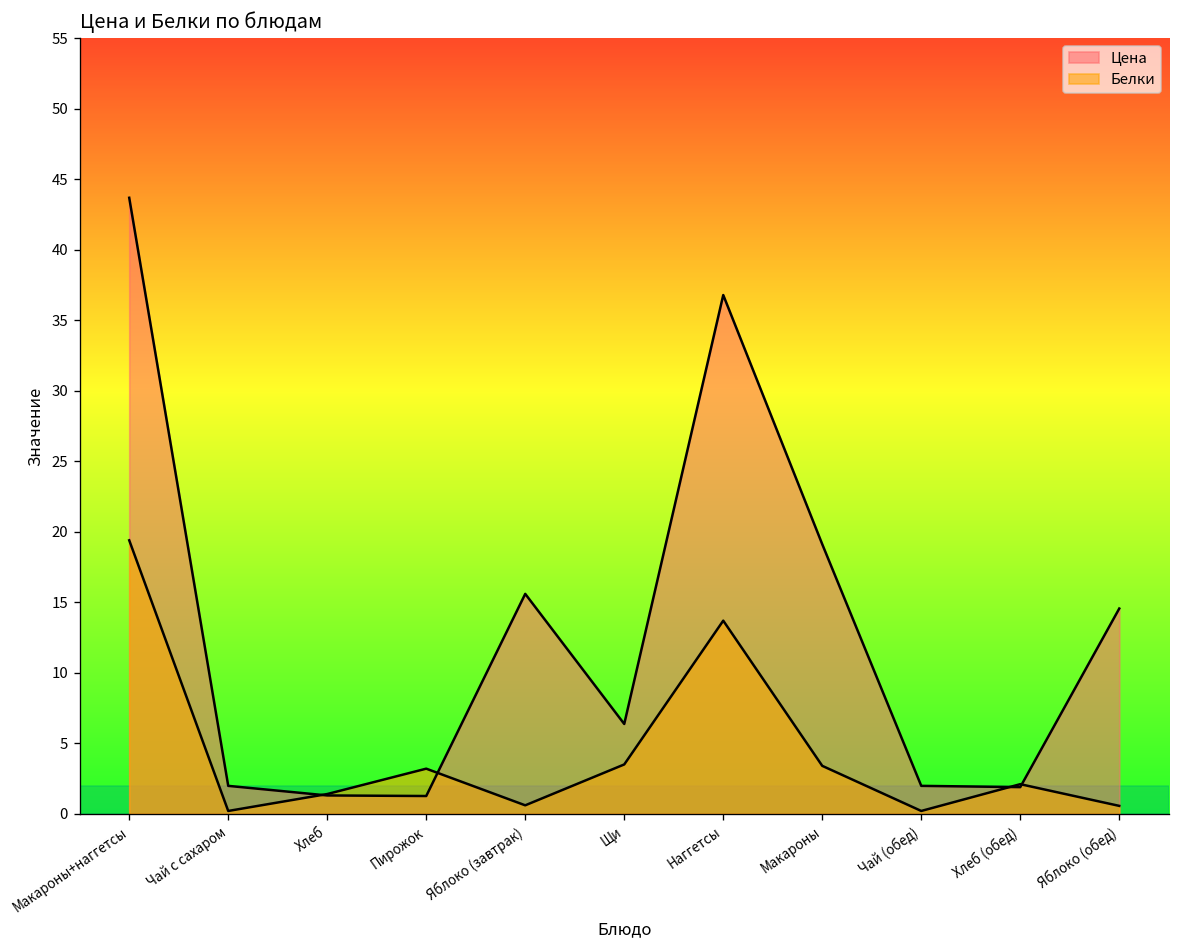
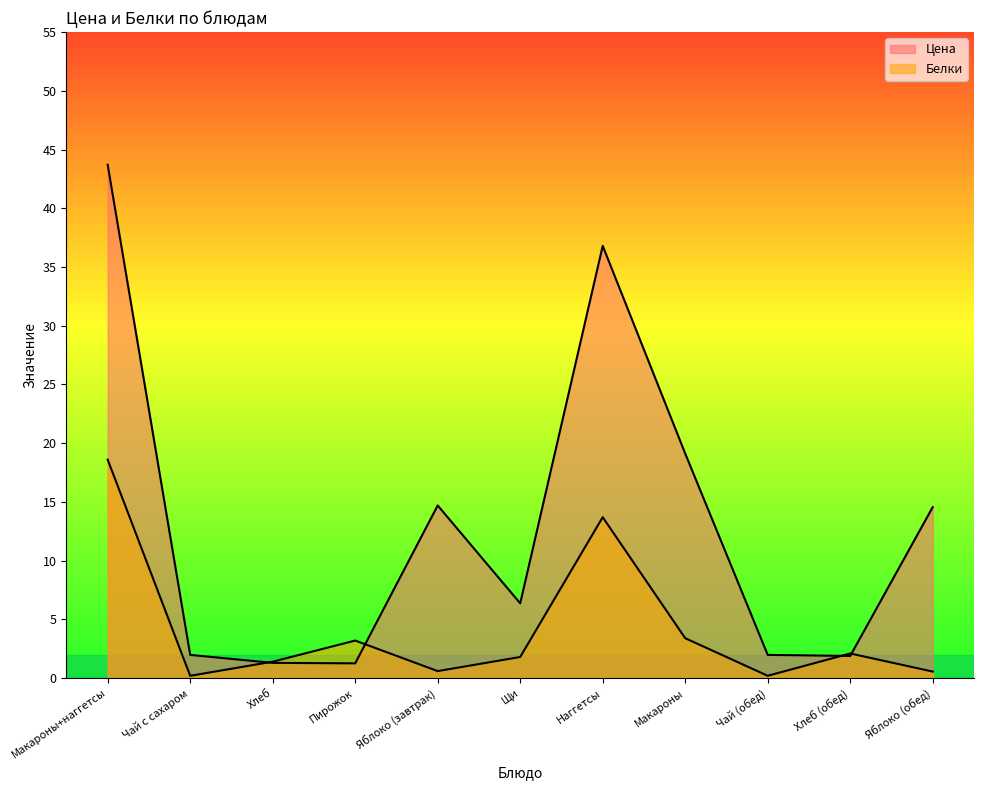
  {
    "Цена": {
      "Макароны+наггетсы": 43.7,
      "Чай с сахаром": 2.0,
      "Пирожок": 1.3,
-     "Яблоко (завтрак)": 15.6,
+     "Яблоко (завтрак)": 14.7,
      "Щи": 6.4,
      "Наггетсы": 36.8,
      "Макароны": 19.1,
      "Чай (обед)": 2.0,
      "Яблоко (обед)": 14.6
    },
    "Белки": {
-     "Макароны+наггетсы": 19.4,
+     "Макароны+наггетсы": 18.6,
      "Чай с сахаром": 0.2,
      "Пирожок": 3.2,
      "Яблоко (завтрак)": 0.6,
-     "Щи": 3.5,
+     "Щи": 1.8,
      "Наггетсы": 13.7,
      "Макароны": 3.4,
      "Чай (обед)": 0.2,
      "Яблоко (обед)": 0.6
    }
  }
